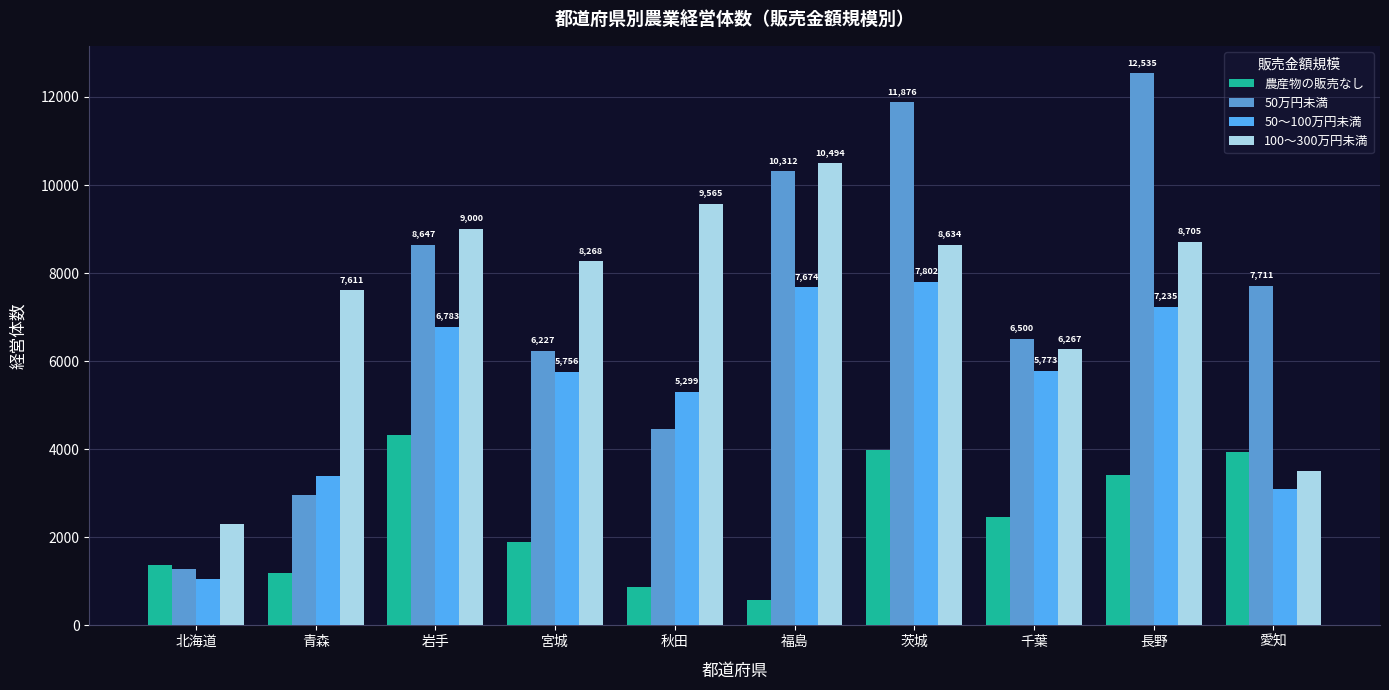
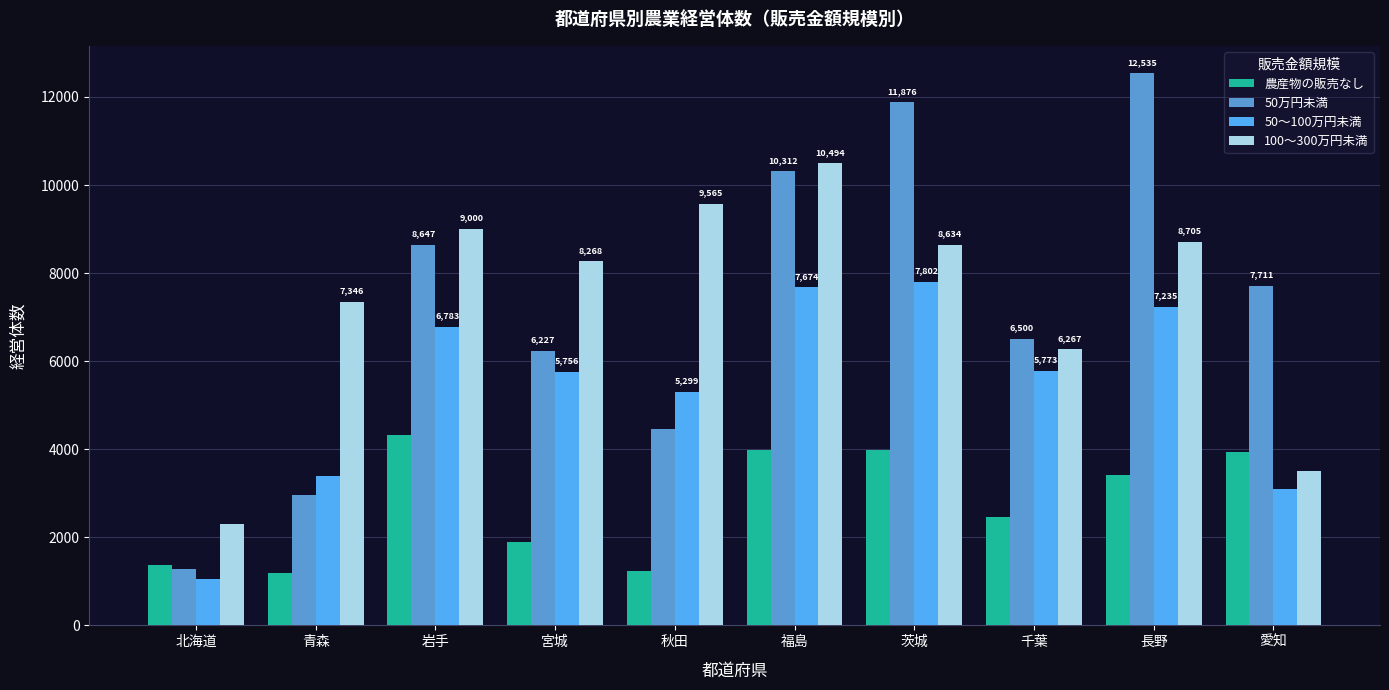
  {
    "農産物の販売なし": {
      "北海道": "1400",
      "青森": "1200",
      "岩手": "4300",
      "宮城": "1900",
-     "秋田": "900",
-     "福島": "600",
+     "秋田": "1200",
+     "福島": "4000",
      "茨城": "4000",
      "千葉": "2500",
      "長野": "3400",
      "愛知": "3900"
    },
    "100～300万円未満": {
-     "青森": "7,611",
+     "青森": "7,346",
      "岩手": "9,000",
      "宮城": "8,268",
      "秋田": "9,565",
      "福島": "10,494",
      "茨城": "8,634",
      "千葉": "6,267",
      "長野": "8,705"
    }
  }
